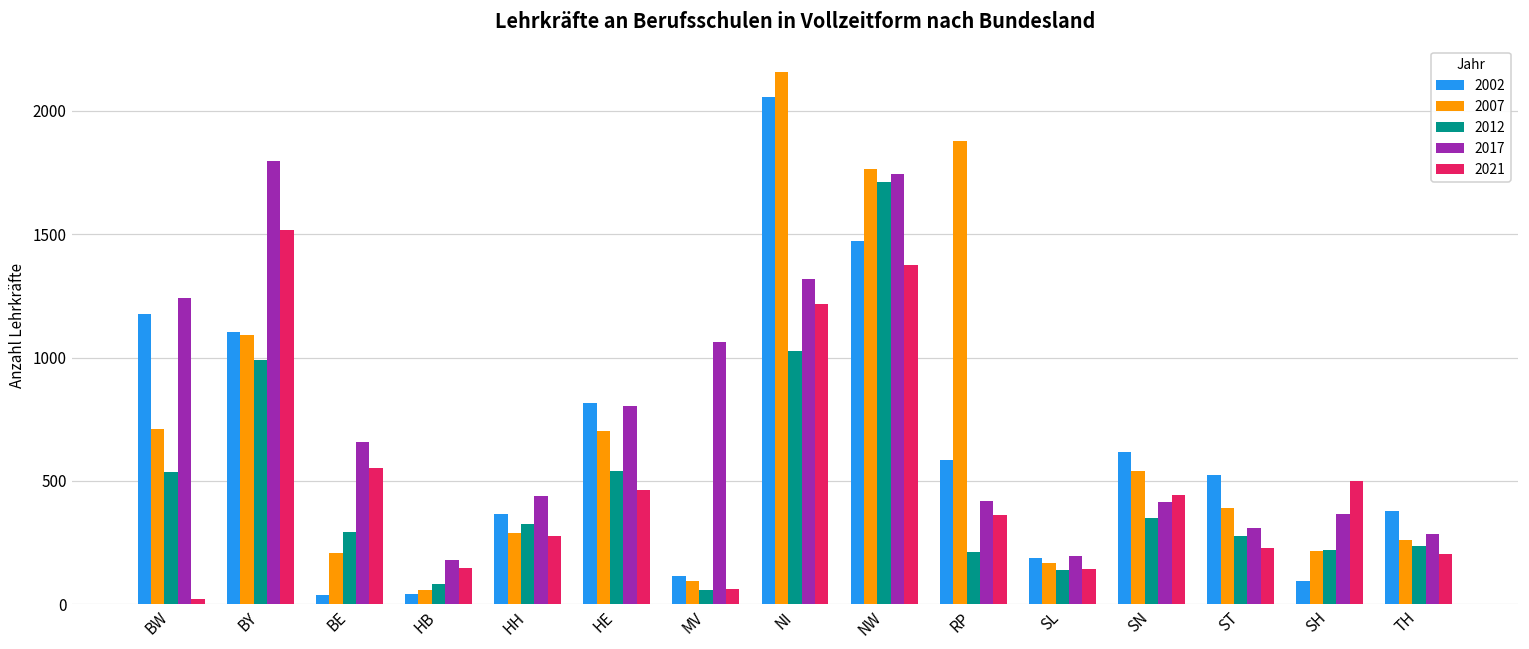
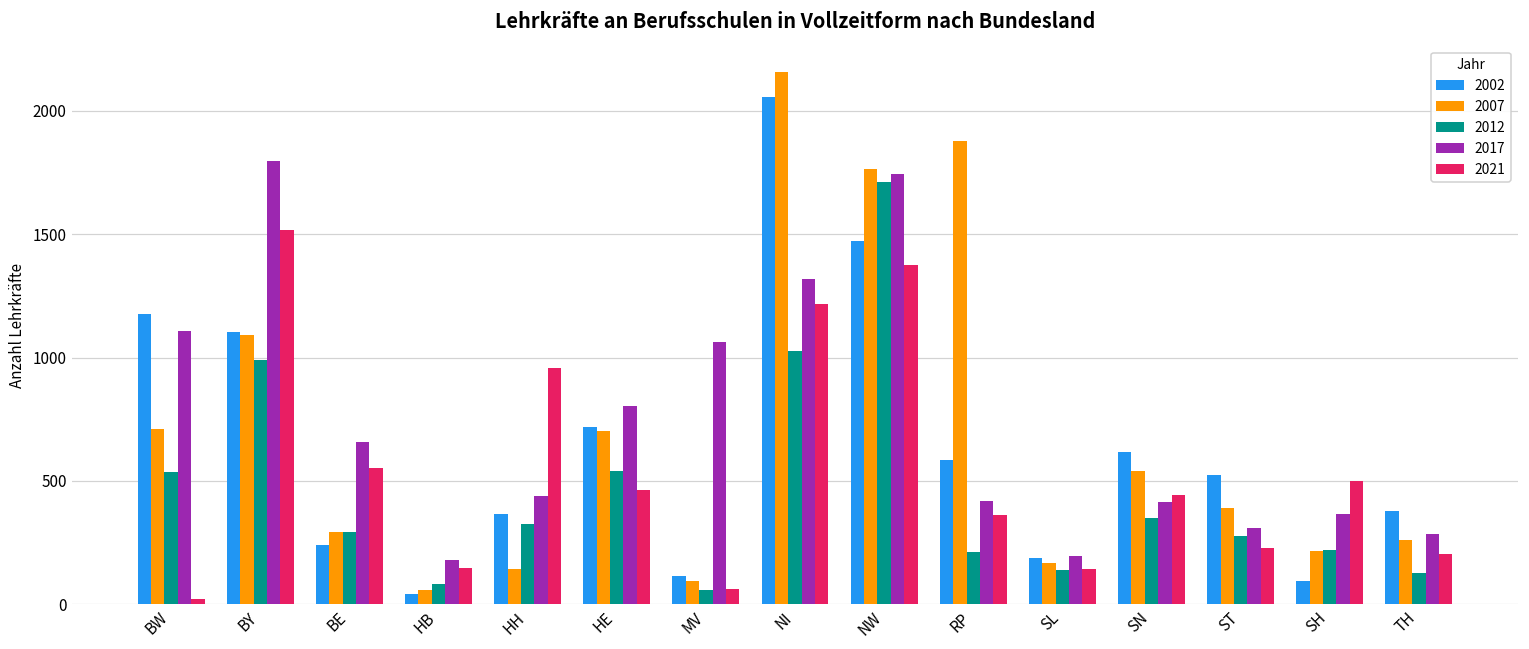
  {
    "2002": {
      "BW": 1180,
      "BY": 1100,
-     "BE": 40,
+     "BE": 240,
      "HB": 40,
      "HH": 370,
-     "HE": 820,
+     "HE": 720,
      "MV": 110,
      "NI": 2060,
      "NW": 1470,
      "RP": 580,
      "SL": 190,
      "SN": 620,
      "ST": 530,
      "SH": 90,
      "TH": 380
    },
    "2007": {
      "BW": 710,
      "BY": 1090,
-     "BE": 210,
+     "BE": 290,
      "HB": 60,
-     "HH": 290,
+     "HH": 140,
      "HE": 700,
      "MV": 100,
      "NI": 2160,
      "NW": 1760,
      "RP": 1880,
      "SL": 170,
      "SN": 540,
      "ST": 390,
      "SH": 220,
      "TH": 260
    },
    "2012": {
      "BW": 540,
      "BY": 990,
      "BE": 290,
      "HB": 80,
      "HH": 330,
      "HE": 540,
      "MV": 60,
      "NI": 1030,
      "NW": 1710,
      "RP": 210,
      "SL": 140,
      "SN": 350,
      "ST": 280,
      "SH": 220,
-     "TH": 240
+     "TH": 130
    },
    "2017": {
-     "BW": 1240,
+     "BW": 1110,
      "BY": 1800,
      "BE": 660,
      "HB": 180,
      "HH": 440,
      "HE": 810,
      "MV": 1060,
      "NI": 1320,
      "NW": 1740,
      "RP": 420,
      "SL": 200,
      "SN": 420,
      "ST": 310,
      "SH": 370,
      "TH": 290
    },
    "2021": {
      "BW": 20,
      "BY": 1520,
      "BE": 550,
      "HB": 150,
-     "HH": 280,
+     "HH": 960,
      "HE": 460,
      "MV": 60,
      "NI": 1220,
      "NW": 1370,
      "RP": 360,
      "SL": 150,
      "SN": 440,
      "ST": 230,
      "SH": 500,
      "TH": 200
    }
  }
